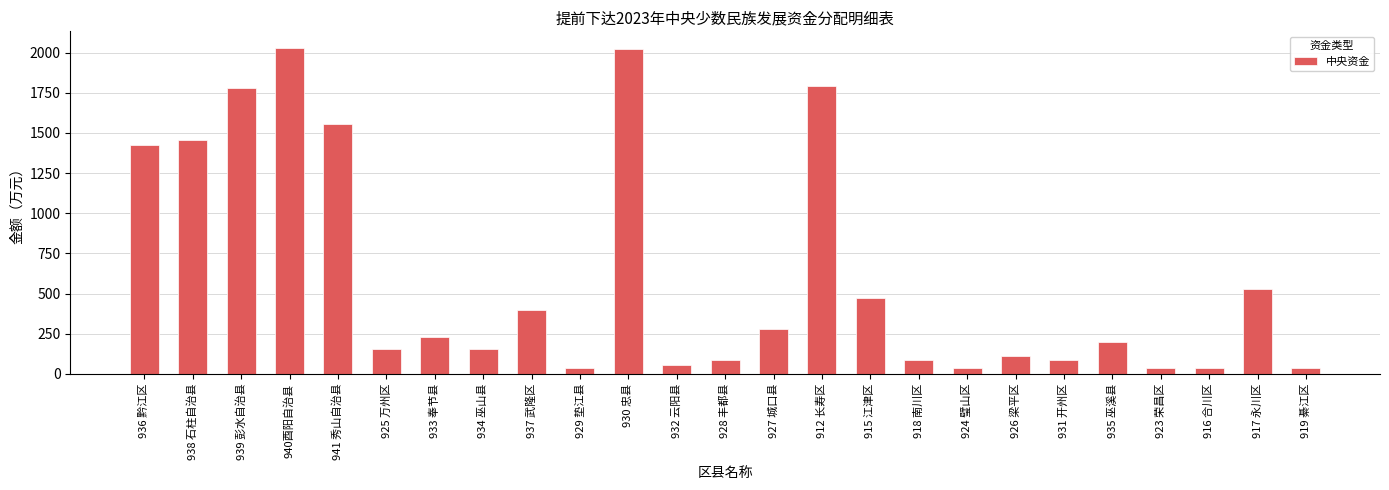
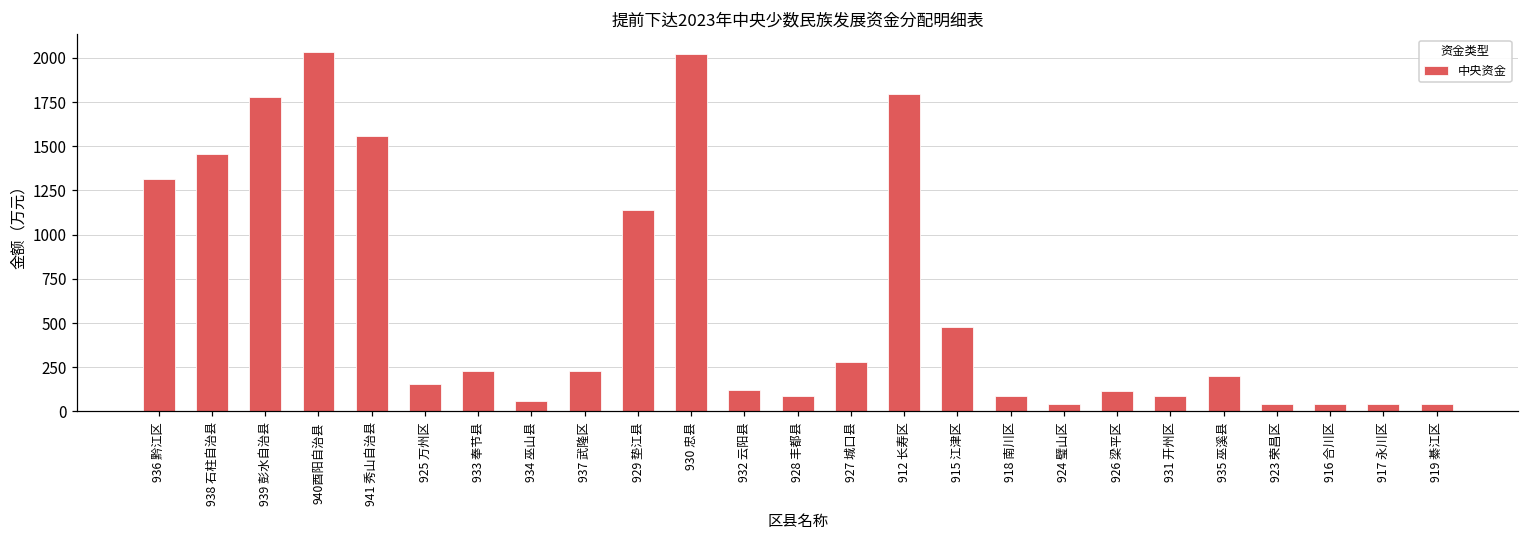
  {
-   "936 黔江区": 1430,
+   "936 黔江区": 1320,
    "938 石柱自治县": 1460,
    "939 彭水自治县": 1780,
    "940酉阳自治县": 2030,
    "941 秀山自治县": 1560,
    "925 万州区": 160,
    "933 奉节县": 230,
-   "934 巫山县": 160,
-   "937 武隆区": 400,
-   "929 垫江县": 40,
+   "934 巫山县": 60,
+   "937 武隆区": 230,
+   "929 垫江县": 1140,
    "930 忠县": 2020,
-   "932 云阳县": 50,
+   "932 云阳县": 120,
    "928 丰都县": 90,
    "927 城口县": 280,
    "912 长寿区": 1790,
    "915 江津区": 480,
    "918 南川区": 90,
    "924 璧山区": 40,
    "926 梁平区": 110,
    "931 开州区": 90,
    "935 巫溪县": 200,
    "923 荣昌区": 40,
    "916 合川区": 40,
-   "917 永川区": 530,
+   "917 永川区": 40,
    "919 綦江区": 40
  }
